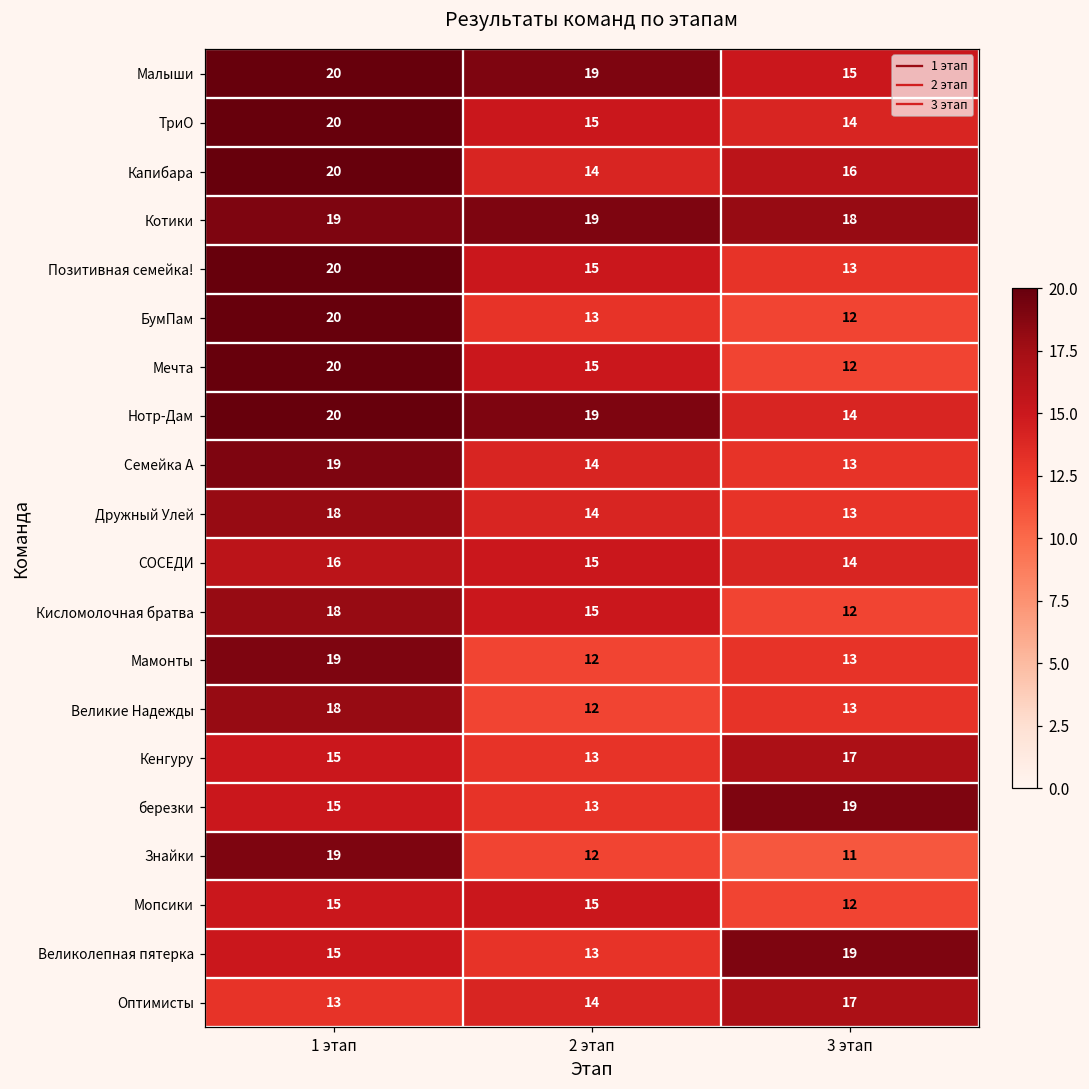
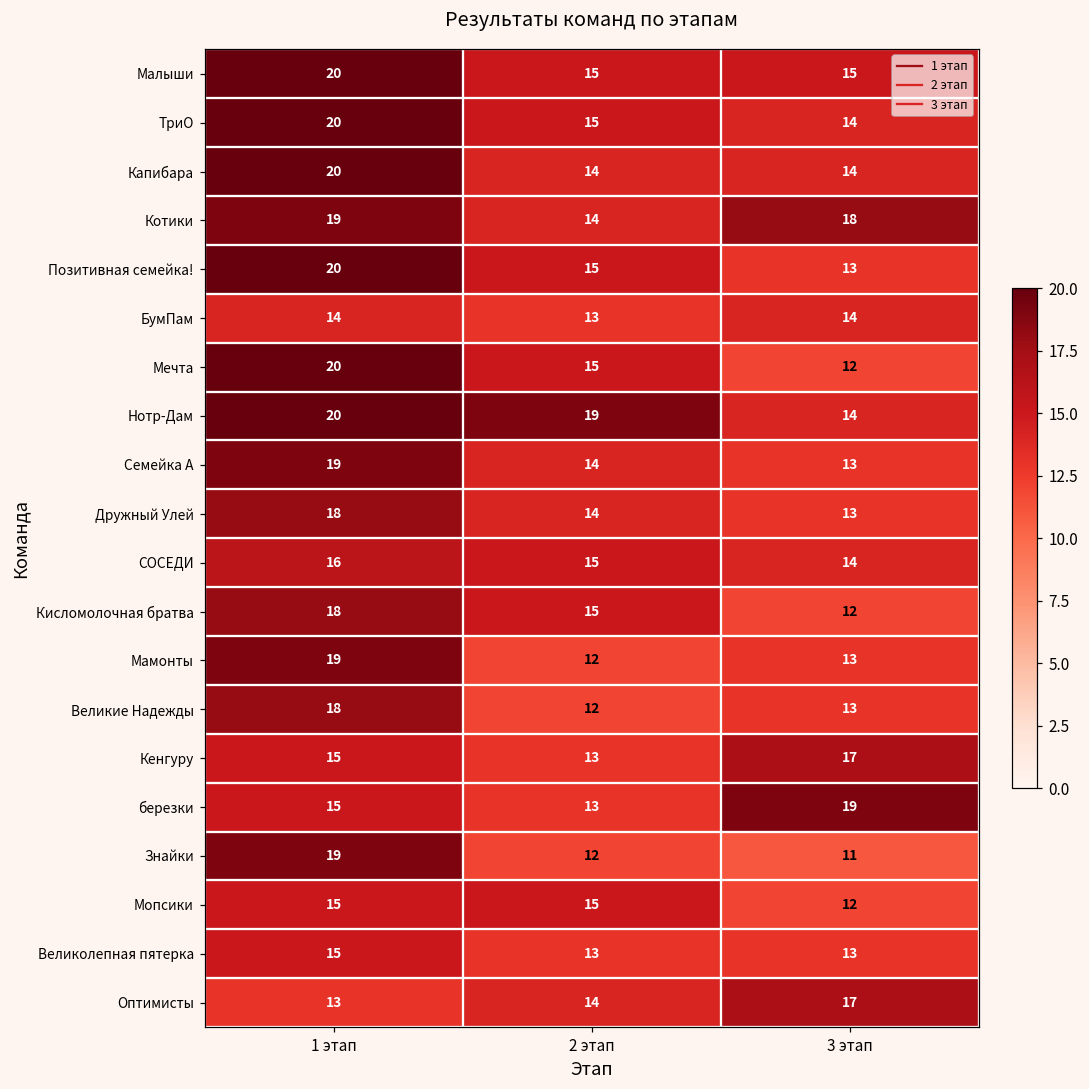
  {
    "Малыши": {
      "1 этап": 20,
-     "2 этап": 19,
+     "2 этап": 15,
      "3 этап": 15
    },
    "ТриО": {
      "1 этап": 20,
      "2 этап": 15,
      "3 этап": 14
    },
    "Капибара": {
      "1 этап": 20,
      "2 этап": 14,
-     "3 этап": 16
+     "3 этап": 14
    },
    "Котики": {
      "1 этап": 19,
-     "2 этап": 19,
+     "2 этап": 14,
      "3 этап": 18
    },
    "Позитивная семейка!": {
      "1 этап": 20,
      "2 этап": 15,
      "3 этап": 13
    },
    "БумПам": {
-     "1 этап": 20,
+     "1 этап": 14,
      "2 этап": 13,
-     "3 этап": 12
+     "3 этап": 14
    },
    "Мечта": {
      "1 этап": 20,
      "2 этап": 15,
      "3 этап": 12
    },
    "Нотр-Дам": {
      "1 этап": 20,
      "2 этап": 19,
      "3 этап": 14
    },
    "Семейка А": {
      "1 этап": 19,
      "2 этап": 14,
      "3 этап": 13
    },
    "Дружный Улей": {
      "1 этап": 18,
      "2 этап": 14,
      "3 этап": 13
    },
    "СОСЕДИ": {
      "1 этап": 16,
      "2 этап": 15,
      "3 этап": 14
    },
    "Кисломолочная братва": {
      "1 этап": 18,
      "2 этап": 15,
      "3 этап": 12
    },
    "Мамонты": {
      "1 этап": 19,
      "2 этап": 12,
      "3 этап": 13
    },
    "Великие Надежды": {
      "1 этап": 18,
      "2 этап": 12,
      "3 этап": 13
    },
    "Кенгуру": {
      "1 этап": 15,
      "2 этап": 13,
      "3 этап": 17
    },
    "березки": {
      "1 этап": 15,
      "2 этап": 13,
      "3 этап": 19
    },
    "Знайки": {
      "1 этап": 19,
      "2 этап": 12,
      "3 этап": 11
    },
    "Мопсики": {
      "1 этап": 15,
      "2 этап": 15,
      "3 этап": 12
    },
    "Великолепная пятерка": {
      "1 этап": 15,
      "2 этап": 13,
-     "3 этап": 19
+     "3 этап": 13
    },
    "Оптимисты": {
      "1 этап": 13,
      "2 этап": 14,
      "3 этап": 17
    }
  }
